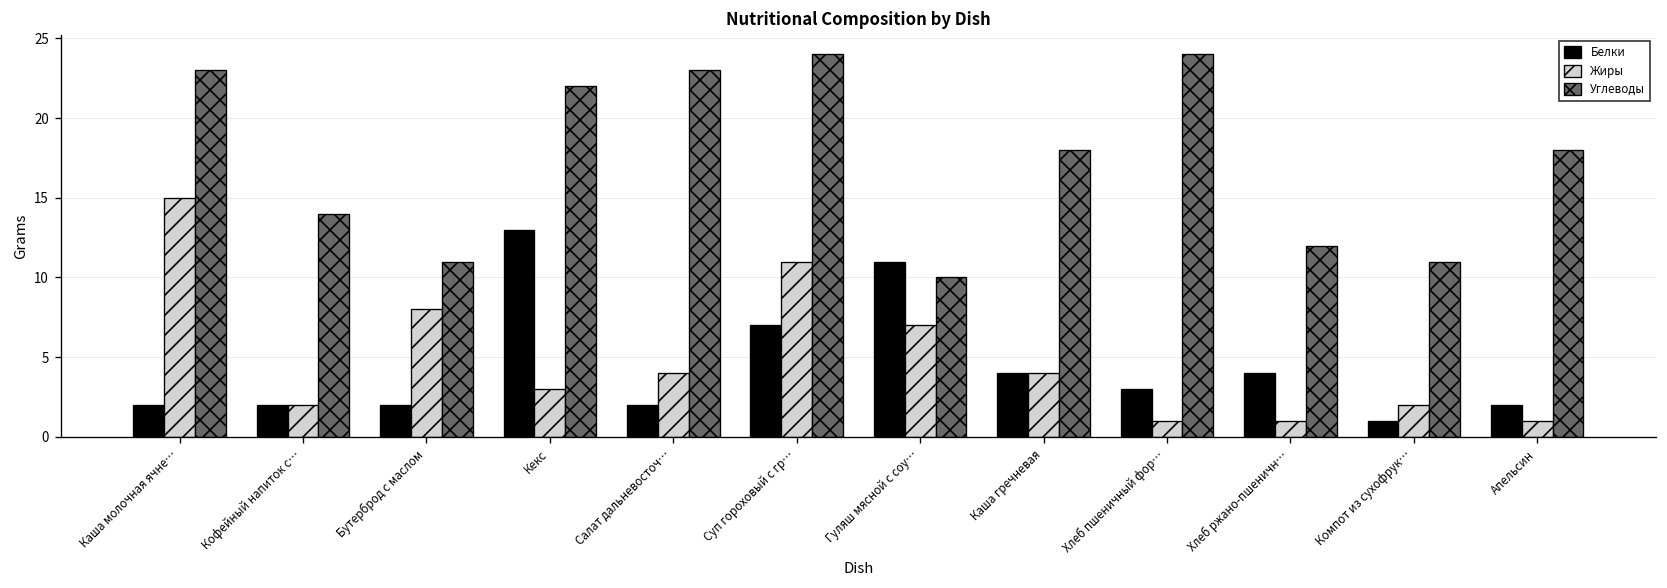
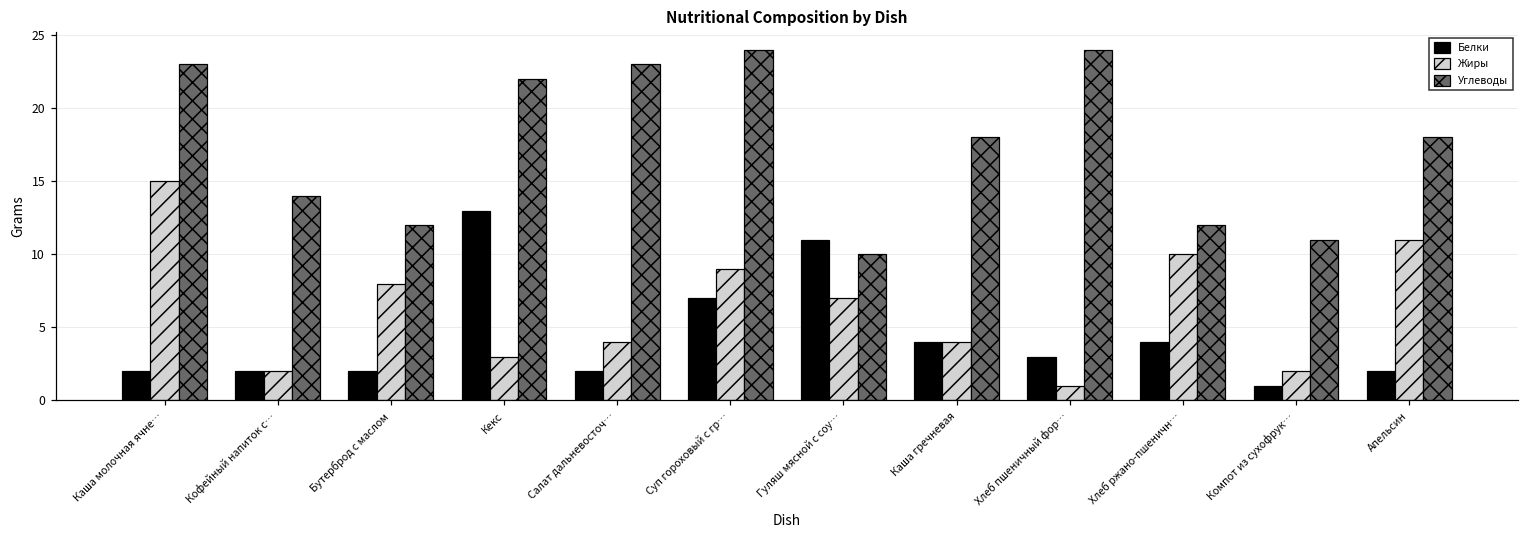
  {
    "Белки": {
      "Каша молочная ячне…": 2,
      "Кофейный напиток с…": 2,
      "Бутерброд с маслом": 2,
      "Кекс": 13,
      "Салат дальневосточ…": 2,
      "Суп гороховый с гр…": 7,
      "Гуляш мясной с соу…": 11,
      "Каша гречневая": 4,
      "Хлеб пшеничный фор…": 3,
      "Хлеб ржано-пшеничн…": 4,
      "Компот из сухофрук…": 1,
      "Апельсин": 2
    },
    "Жиры": {
      "Каша молочная ячне…": 15,
      "Кофейный напиток с…": 2,
      "Бутерброд с маслом": 8,
      "Кекс": 3,
      "Салат дальневосточ…": 4,
-     "Суп гороховый с гр…": 11,
+     "Суп гороховый с гр…": 9,
      "Гуляш мясной с соу…": 7,
      "Каша гречневая": 4,
      "Хлеб пшеничный фор…": 1,
-     "Хлеб ржано-пшеничн…": 1,
+     "Хлеб ржано-пшеничн…": 10,
      "Компот из сухофрук…": 2,
-     "Апельсин": 1
+     "Апельсин": 11
    },
    "Углеводы": {
      "Каша молочная ячне…": 23,
      "Кофейный напиток с…": 14,
-     "Бутерброд с маслом": 11,
+     "Бутерброд с маслом": 12,
      "Кекс": 22,
      "Салат дальневосточ…": 23,
      "Суп гороховый с гр…": 24,
      "Гуляш мясной с соу…": 10,
      "Каша гречневая": 18,
      "Хлеб пшеничный фор…": 24,
      "Хлеб ржано-пшеничн…": 12,
      "Компот из сухофрук…": 11,
      "Апельсин": 18
    }
  }
